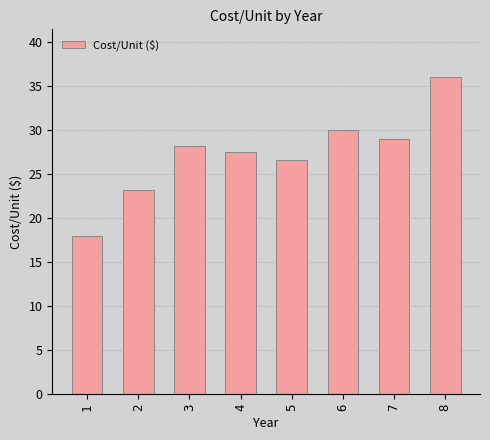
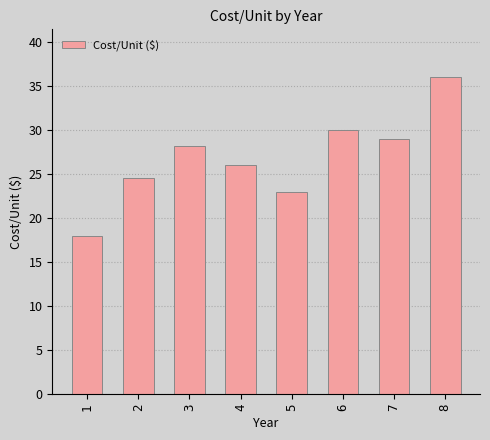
  {
    "1": 18,
-   "2": 23,
+   "2": 25,
    "3": 28,
-   "4": 28,
-   "5": 27,
+   "4": 26,
+   "5": 23,
    "6": 30,
    "7": 29,
    "8": 36
  }
